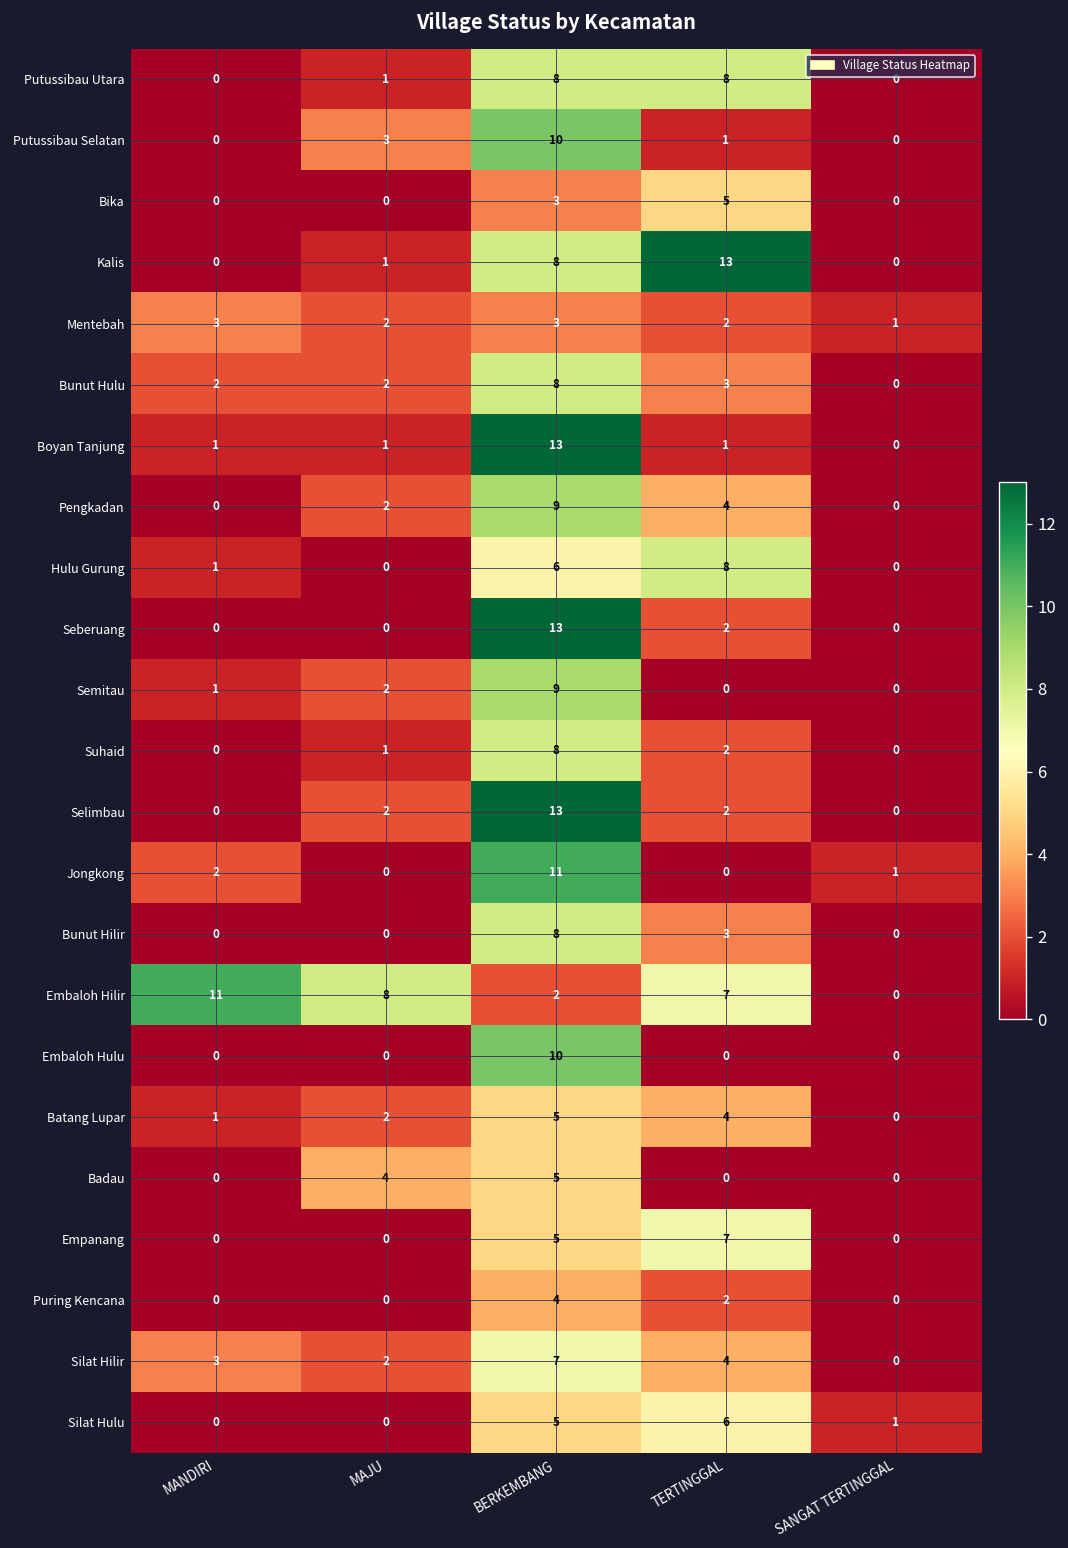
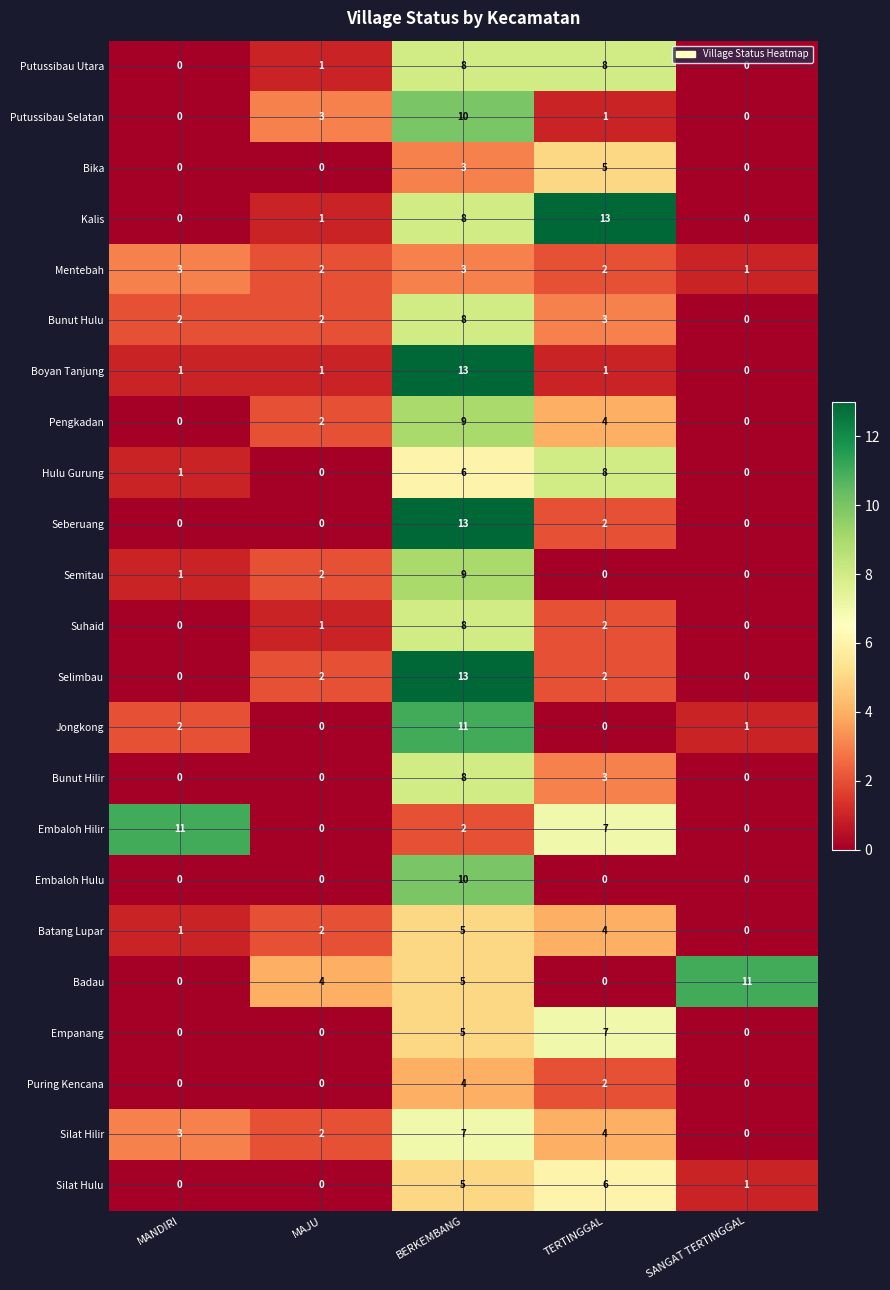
  {
    "Putussibau Utara": {
      "MANDIRI": 0,
      "MAJU": 1,
      "BERKEMBANG": 8,
      "TERTINGGAL": 8
    },
    "Putussibau Selatan": {
      "MANDIRI": 0,
      "MAJU": 3,
      "BERKEMBANG": 10,
      "TERTINGGAL": 1,
      "SANGAT TERTINGGAL": 0
    },
    "Bika": {
      "MANDIRI": 0,
      "MAJU": 0,
      "BERKEMBANG": 3,
      "TERTINGGAL": 5,
      "SANGAT TERTINGGAL": 0
    },
    "Kalis": {
      "MANDIRI": 0,
      "MAJU": 1,
      "BERKEMBANG": 8,
      "TERTINGGAL": 13,
      "SANGAT TERTINGGAL": 0
    },
    "Mentebah": {
      "MANDIRI": 3,
      "MAJU": 2,
      "BERKEMBANG": 3,
      "TERTINGGAL": 2,
      "SANGAT TERTINGGAL": 1
    },
    "Bunut Hulu": {
      "MANDIRI": 2,
      "MAJU": 2,
      "BERKEMBANG": 8,
      "TERTINGGAL": 3,
      "SANGAT TERTINGGAL": 0
    },
    "Boyan Tanjung": {
      "MANDIRI": 1,
      "MAJU": 1,
      "BERKEMBANG": 13,
      "TERTINGGAL": 1,
      "SANGAT TERTINGGAL": 0
    },
    "Pengkadan": {
      "MANDIRI": 0,
      "MAJU": 2,
      "BERKEMBANG": 9,
      "TERTINGGAL": 4,
      "SANGAT TERTINGGAL": 0
    },
    "Hulu Gurung": {
      "MANDIRI": 1,
      "MAJU": 0,
      "BERKEMBANG": 6,
      "TERTINGGAL": 8,
      "SANGAT TERTINGGAL": 0
    },
    "Seberuang": {
      "MANDIRI": 0,
      "MAJU": 0,
      "BERKEMBANG": 13,
      "TERTINGGAL": 2,
      "SANGAT TERTINGGAL": 0
    },
    "Semitau": {
      "MANDIRI": 1,
      "MAJU": 2,
      "BERKEMBANG": 9,
      "TERTINGGAL": 0,
      "SANGAT TERTINGGAL": 0
    },
    "Suhaid": {
      "MANDIRI": 0,
      "MAJU": 1,
      "BERKEMBANG": 8,
      "TERTINGGAL": 2,
      "SANGAT TERTINGGAL": 0
    },
    "Selimbau": {
      "MANDIRI": 0,
      "MAJU": 2,
      "BERKEMBANG": 13,
      "TERTINGGAL": 2,
      "SANGAT TERTINGGAL": 0
    },
    "Jongkong": {
      "MANDIRI": 2,
      "MAJU": 0,
      "BERKEMBANG": 11,
      "TERTINGGAL": 0,
      "SANGAT TERTINGGAL": 1
    },
    "Bunut Hilir": {
      "MANDIRI": 0,
      "MAJU": 0,
      "BERKEMBANG": 8,
      "TERTINGGAL": 3,
      "SANGAT TERTINGGAL": 0
    },
    "Embaloh Hilir": {
      "MANDIRI": 11,
-     "MAJU": 8,
+     "MAJU": 0,
      "BERKEMBANG": 2,
      "TERTINGGAL": 7,
      "SANGAT TERTINGGAL": 0
    },
    "Embaloh Hulu": {
      "MANDIRI": 0,
      "MAJU": 0,
      "BERKEMBANG": 10,
      "TERTINGGAL": 0,
      "SANGAT TERTINGGAL": 0
    },
    "Batang Lupar": {
      "MANDIRI": 1,
      "MAJU": 2,
      "BERKEMBANG": 5,
      "TERTINGGAL": 4,
      "SANGAT TERTINGGAL": 0
    },
    "Badau": {
      "MANDIRI": 0,
      "MAJU": 4,
      "BERKEMBANG": 5,
      "TERTINGGAL": 0,
-     "SANGAT TERTINGGAL": 0
+     "SANGAT TERTINGGAL": 11
    },
    "Empanang": {
      "MANDIRI": 0,
      "MAJU": 0,
      "BERKEMBANG": 5,
      "TERTINGGAL": 7,
      "SANGAT TERTINGGAL": 0
    },
    "Puring Kencana": {
      "MANDIRI": 0,
      "MAJU": 0,
      "BERKEMBANG": 4,
      "TERTINGGAL": 2,
      "SANGAT TERTINGGAL": 0
    },
    "Silat Hilir": {
      "MANDIRI": 3,
      "MAJU": 2,
      "BERKEMBANG": 7,
      "TERTINGGAL": 4,
      "SANGAT TERTINGGAL": 0
    },
    "Silat Hulu": {
      "MANDIRI": 0,
      "MAJU": 0,
      "BERKEMBANG": 5,
      "TERTINGGAL": 6,
      "SANGAT TERTINGGAL": 1
    }
  }
